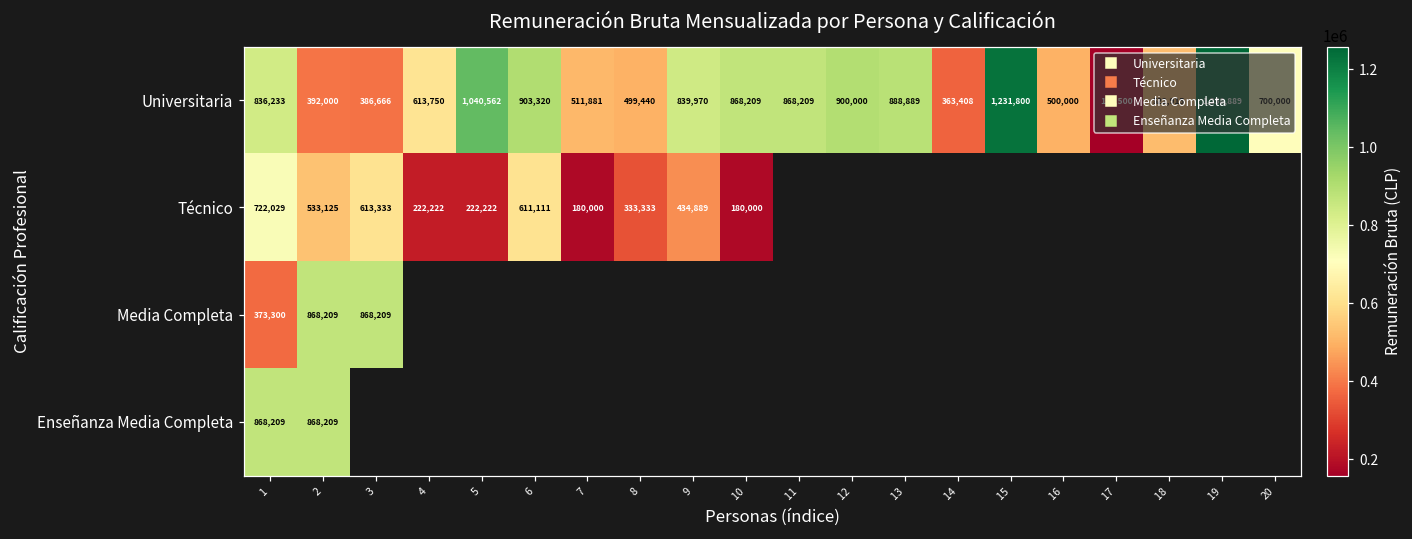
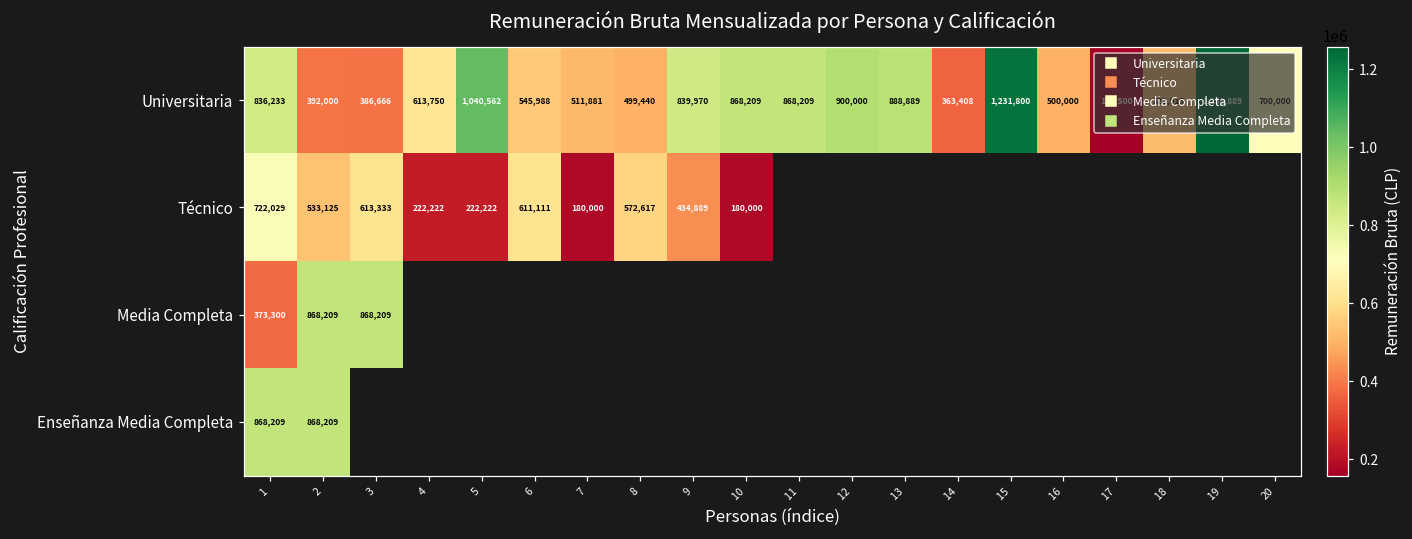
  {
    "Universitaria": {
      "1": "836,233",
      "2": "392,000",
      "3": "386,666",
      "4": "613,750",
      "5": "1,040,562",
-     "6": "903,320",
+     "6": "545,988",
      "7": "511,881",
      "8": "499,440",
      "9": "839,970",
      "10": "868,209",
      "11": "868,209",
      "12": "900,000",
      "13": "888,889",
      "14": "363,408",
      "15": "1,231,800",
      "16": "500,000"
    },
    "Técnico": {
      "1": "722,029",
      "2": "533,125",
      "3": "613,333",
      "4": "222,222",
      "5": "222,222",
      "6": "611,111",
      "7": "180,000",
-     "8": "333,333",
+     "8": "572,617",
      "9": "434,889",
      "10": "180,000"
    },
    "Media Completa": {
      "1": "373,300",
      "2": "868,209",
      "3": "868,209"
    },
    "Enseñanza Media Completa": {
      "1": "868,209",
      "2": "868,209"
    }
  }
